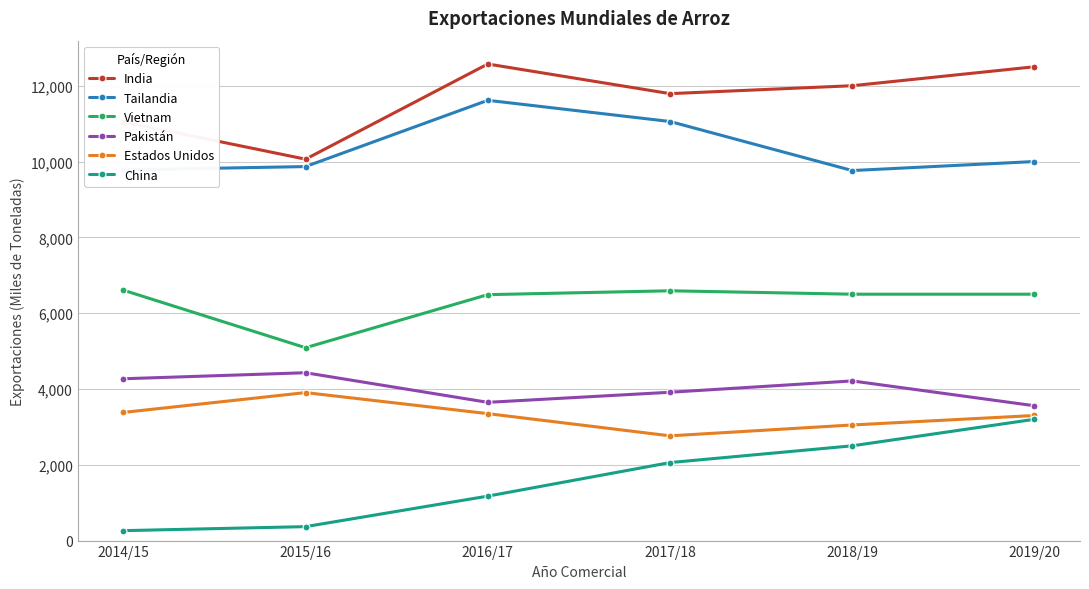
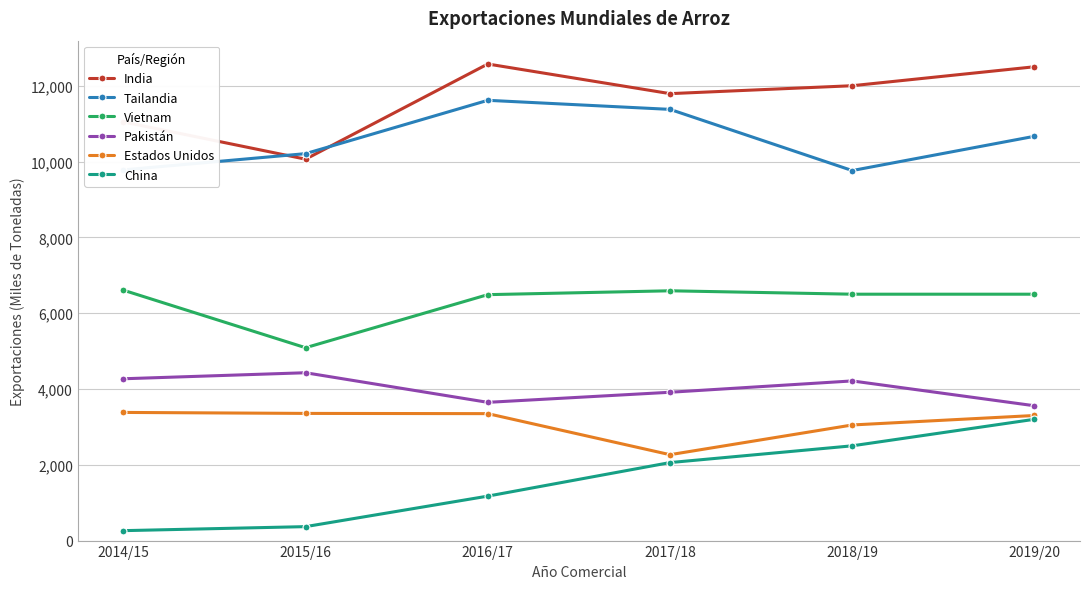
  {
    "India": {
      "2015/16": "10,100",
      "2016/17": "12,600",
      "2017/18": "11,800",
      "2018/19": "12,000",
      "2019/20": "12,500"
    },
    "Tailandia": {
-     "2015/16": "9,900",
+     "2015/16": "10,200",
      "2016/17": "11,600",
-     "2017/18": "11,100",
+     "2017/18": "11,400",
      "2018/19": "9,800",
-     "2019/20": "10,000"
+     "2019/20": "10,700"
    },
    "Pakistán": {
      "2014/15": "4,300",
      "2015/16": "4,400",
      "2016/17": "3,600",
      "2017/18": "3,900",
      "2018/19": "4,200",
      "2019/20": "3,600"
    },
    "Estados Unidos": {
      "2014/15": "3,400",
-     "2015/16": "3,900",
+     "2015/16": "3,400",
      "2016/17": "3,300",
-     "2017/18": "2,800",
+     "2017/18": "2,300",
      "2018/19": "3,100",
      "2019/20": "3,300"
    }
  }
